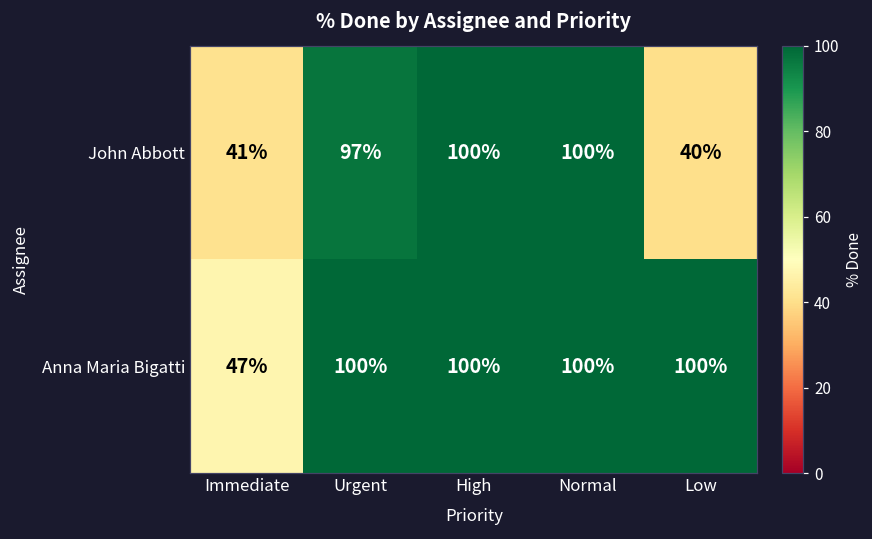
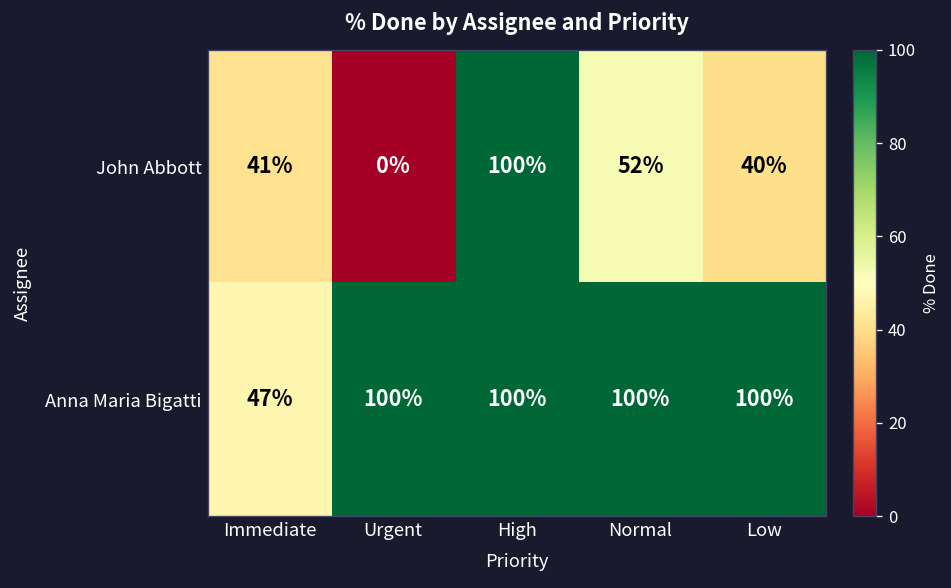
  {
    "John Abbott": {
      "Immediate": "41%",
-     "Urgent": "97%",
+     "Urgent": "0%",
      "High": "100%",
-     "Normal": "100%",
+     "Normal": "52%",
      "Low": "40%"
    },
    "Anna Maria Bigatti": {
      "Immediate": "47%",
      "Urgent": "100%",
      "High": "100%",
      "Normal": "100%",
      "Low": "100%"
    }
  }
